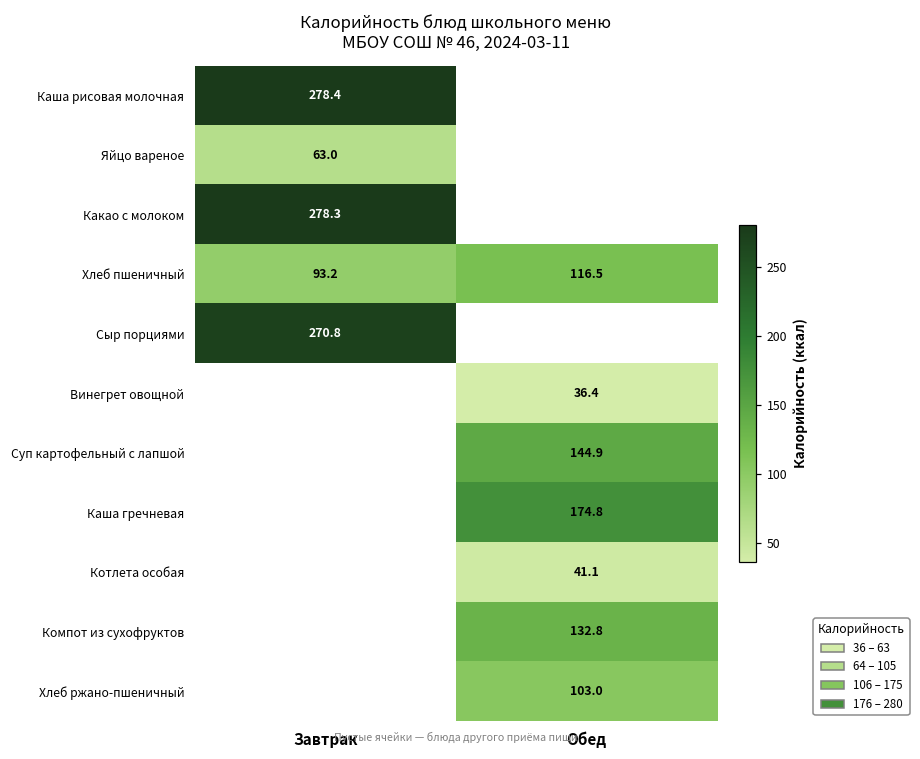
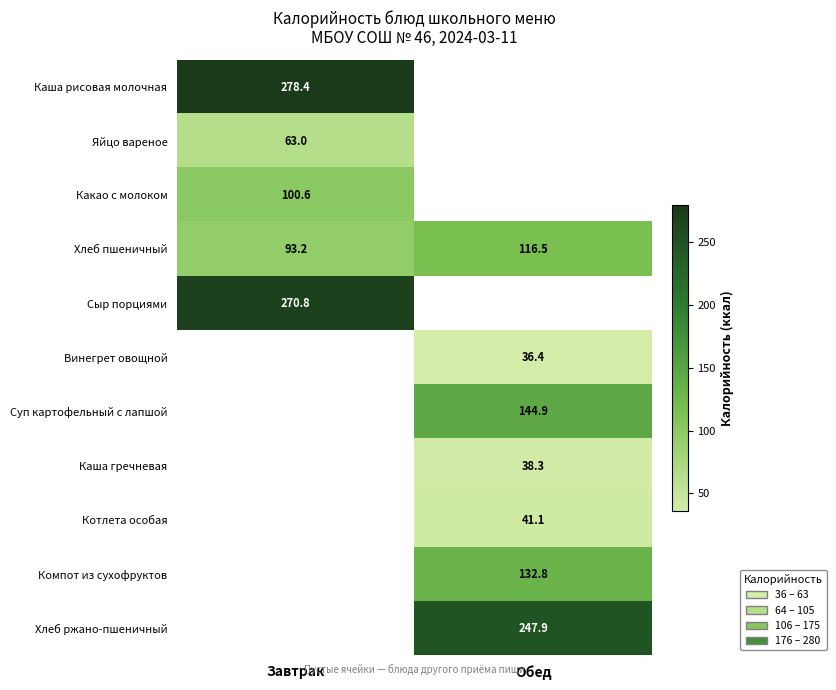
  {
    "Каша рисовая молочная": {
      "Завтрак": 278.4
    },
    "Яйцо вареное": {
      "Завтрак": 63.0
    },
    "Какао с молоком": {
-     "Завтрак": 278.3
+     "Завтрак": 100.6
    },
    "Хлеб пшеничный": {
      "Завтрак": 93.2,
      "Обед": 116.5
    },
    "Сыр порциями": {
      "Завтрак": 270.8
    },
    "Винегрет овощной": {
      "Обед": 36.4
    },
    "Суп картофельный с лапшой": {
      "Обед": 144.9
    },
    "Каша гречневая": {
-     "Обед": 174.8
+     "Обед": 38.3
    },
    "Котлета особая": {
      "Обед": 41.1
    },
    "Компот из сухофруктов": {
      "Обед": 132.8
    },
    "Хлеб ржано-пшеничный": {
-     "Обед": 103.0
+     "Обед": 247.9
    }
  }
